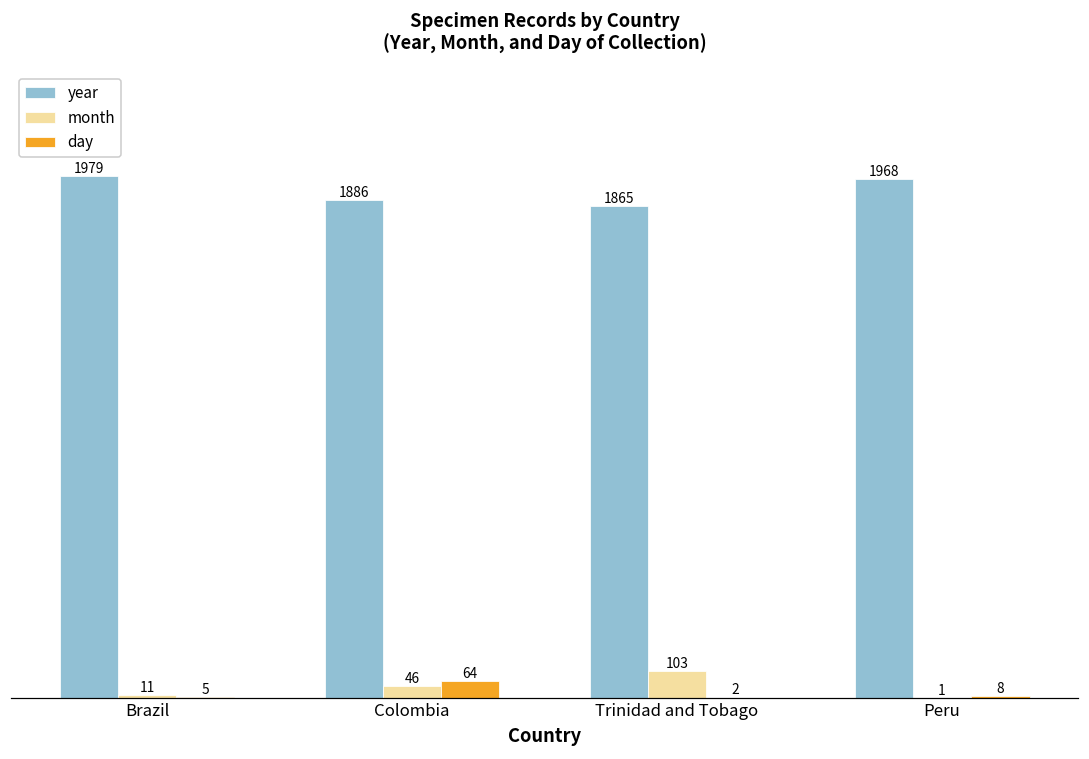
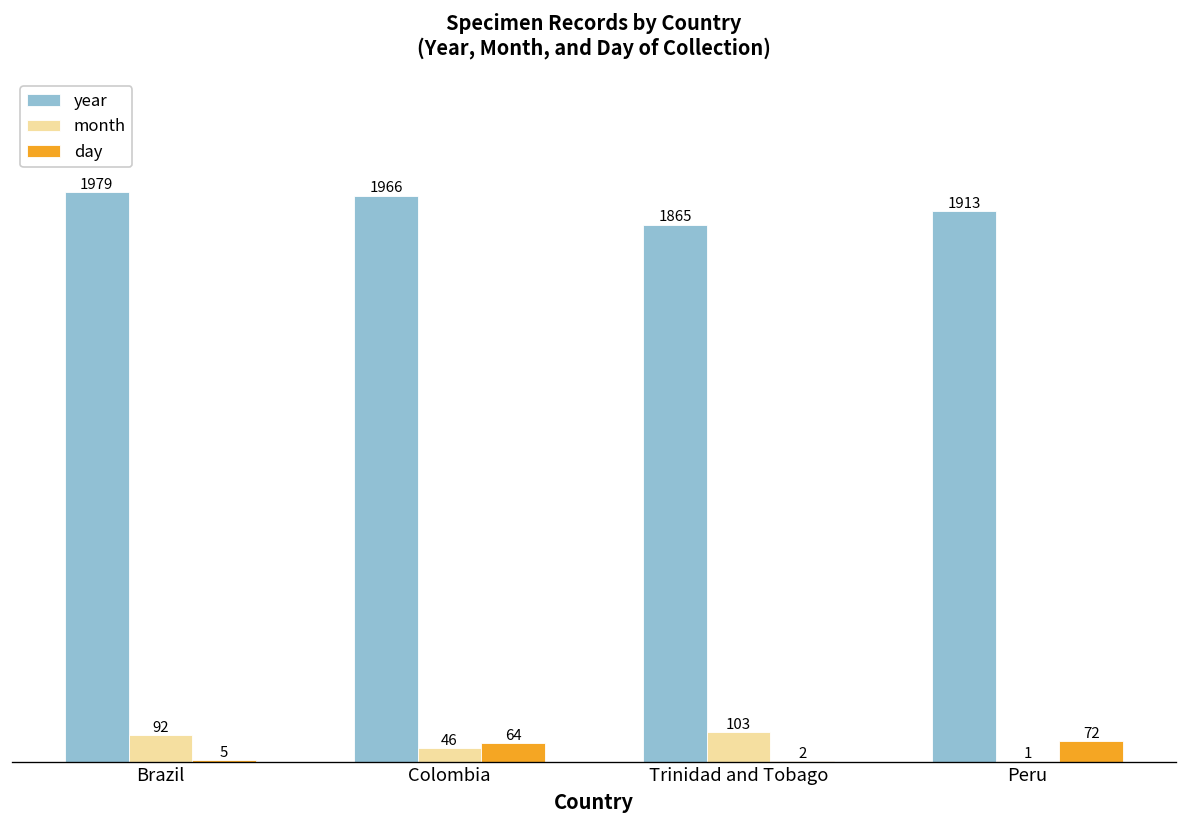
  {
    "year": {
      "Brazil": 1979,
-     "Colombia": 1886,
+     "Colombia": 1966,
      "Trinidad and Tobago": 1865,
-     "Peru": 1968
+     "Peru": 1913
    },
    "month": {
-     "Brazil": 11,
+     "Brazil": 92,
      "Colombia": 46,
      "Trinidad and Tobago": 103,
      "Peru": 1
    },
    "day": {
      "Brazil": 5,
      "Colombia": 64,
      "Trinidad and Tobago": 2,
-     "Peru": 8
+     "Peru": 72
    }
  }
